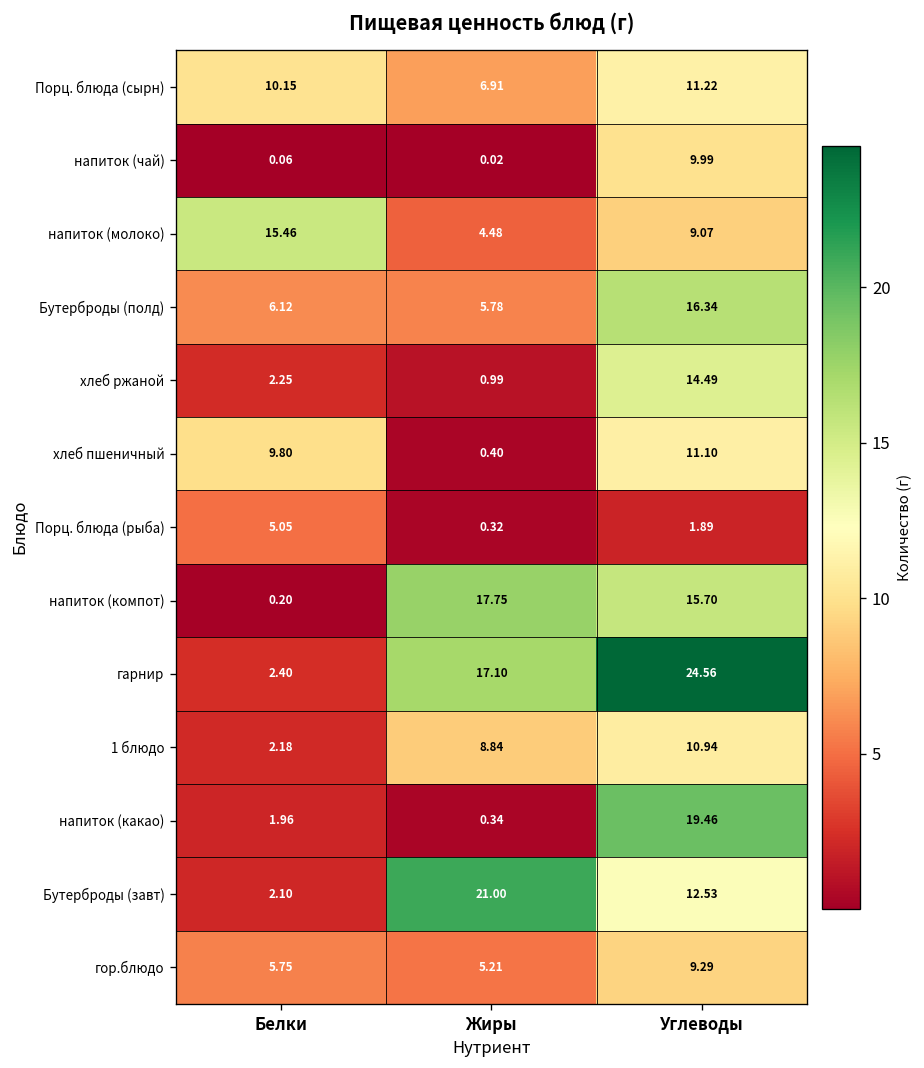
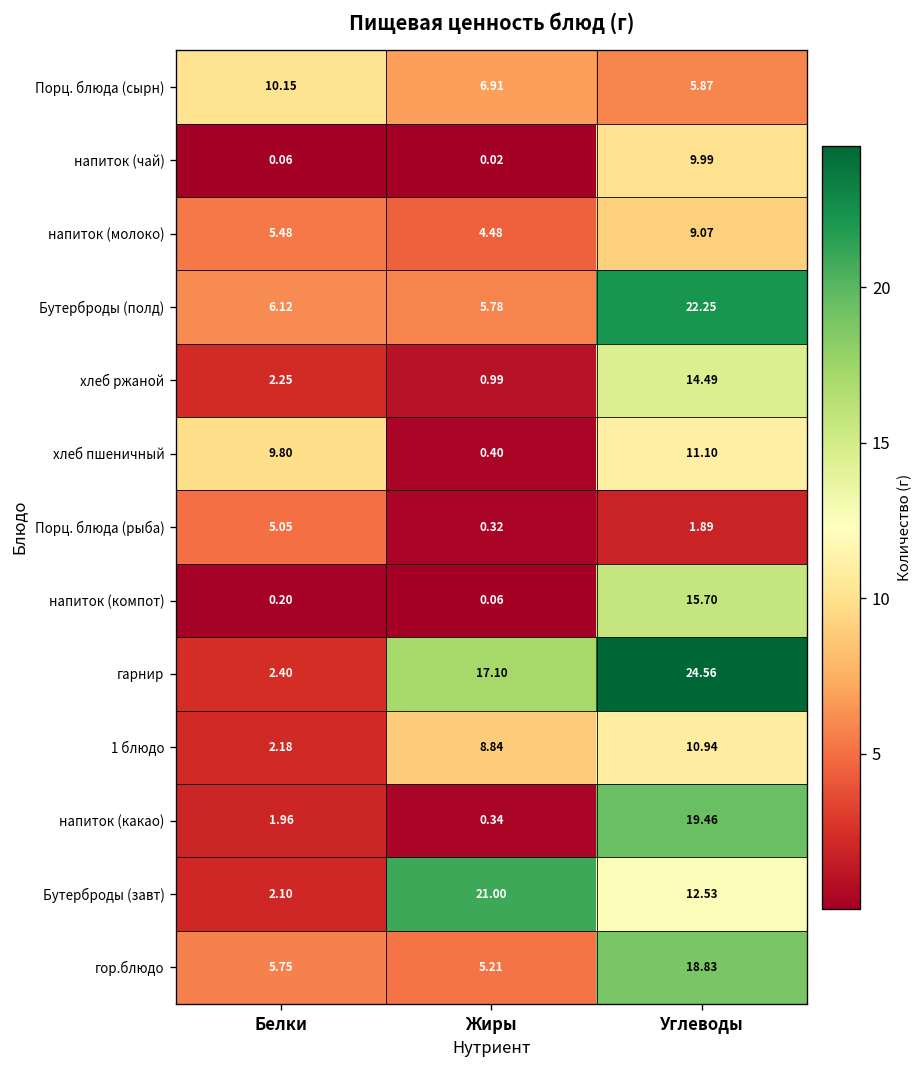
  {
    "Порц. блюда (сырн)": {
      "Белки": 10.15,
      "Жиры": 6.91,
-     "Углеводы": 11.22
+     "Углеводы": 5.87
    },
    "напиток (чай)": {
      "Белки": 0.06,
      "Жиры": 0.02,
      "Углеводы": 9.99
    },
    "напиток (молоко)": {
-     "Белки": 15.46,
+     "Белки": 5.48,
      "Жиры": 4.48,
      "Углеводы": 9.07
    },
    "Бутерброды (полд)": {
      "Белки": 6.12,
      "Жиры": 5.78,
-     "Углеводы": 16.34
+     "Углеводы": 22.25
    },
    "хлеб ржаной": {
      "Белки": 2.25,
      "Жиры": 0.99,
      "Углеводы": 14.49
    },
    "хлеб пшеничный": {
      "Белки": 9.80,
      "Жиры": 0.40,
      "Углеводы": 11.10
    },
    "Порц. блюда (рыба)": {
      "Белки": 5.05,
      "Жиры": 0.32,
      "Углеводы": 1.89
    },
    "напиток (компот)": {
      "Белки": 0.20,
-     "Жиры": 17.75,
+     "Жиры": 0.06,
      "Углеводы": 15.70
    },
    "гарнир": {
      "Белки": 2.40,
      "Жиры": 17.10,
      "Углеводы": 24.56
    },
    "1 блюдо": {
      "Белки": 2.18,
      "Жиры": 8.84,
      "Углеводы": 10.94
    },
    "напиток (какао)": {
      "Белки": 1.96,
      "Жиры": 0.34,
      "Углеводы": 19.46
    },
    "Бутерброды (завт)": {
      "Белки": 2.10,
      "Жиры": 21.00,
      "Углеводы": 12.53
    },
    "гор.блюдо": {
      "Белки": 5.75,
      "Жиры": 5.21,
-     "Углеводы": 9.29
+     "Углеводы": 18.83
    }
  }
